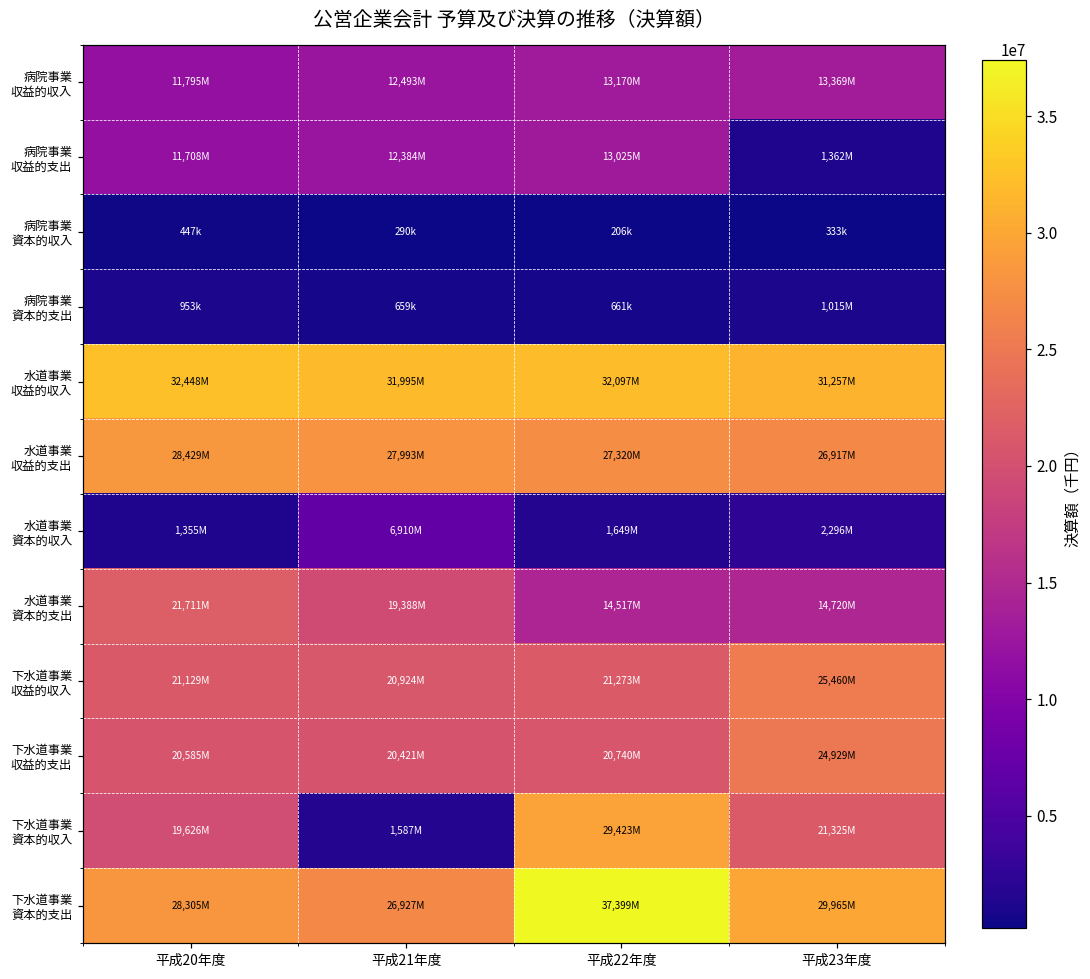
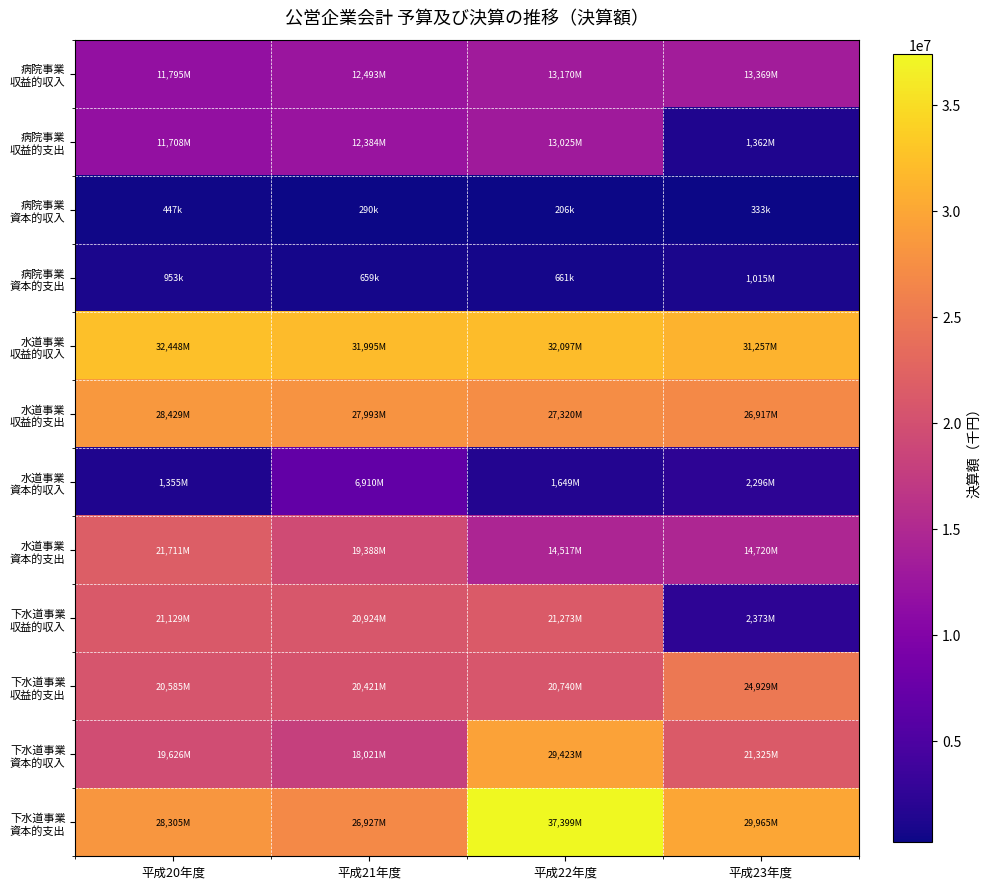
  {
    "病院事業 収益的収入": {
      "平成20年度": "11,795M",
      "平成21年度": "12,493M",
      "平成22年度": "13,170M",
      "平成23年度": "13,369M"
    },
    "病院事業 収益的支出": {
      "平成20年度": "11,708M",
      "平成21年度": "12,384M",
      "平成22年度": "13,025M",
      "平成23年度": "1,362M"
    },
    "病院事業 資本的収入": {
      "平成20年度": "447k",
      "平成21年度": "290k",
      "平成22年度": "206k",
      "平成23年度": "333k"
    },
    "病院事業 資本的支出": {
      "平成20年度": "953k",
      "平成21年度": "659k",
      "平成22年度": "661k",
      "平成23年度": "1,015M"
    },
    "水道事業 収益的収入": {
      "平成20年度": "32,448M",
      "平成21年度": "31,995M",
      "平成22年度": "32,097M",
      "平成23年度": "31,257M"
    },
    "水道事業 収益的支出": {
      "平成20年度": "28,429M",
      "平成21年度": "27,993M",
      "平成22年度": "27,320M",
      "平成23年度": "26,917M"
    },
    "水道事業 資本的収入": {
      "平成20年度": "1,355M",
      "平成21年度": "6,910M",
      "平成22年度": "1,649M",
      "平成23年度": "2,296M"
    },
    "水道事業 資本的支出": {
      "平成20年度": "21,711M",
      "平成21年度": "19,388M",
      "平成22年度": "14,517M",
      "平成23年度": "14,720M"
    },
    "下水道事業 収益的収入": {
      "平成20年度": "21,129M",
      "平成21年度": "20,924M",
      "平成22年度": "21,273M",
-     "平成23年度": "25,460M"
+     "平成23年度": "2,373M"
    },
    "下水道事業 収益的支出": {
      "平成20年度": "20,585M",
      "平成21年度": "20,421M",
      "平成22年度": "20,740M",
      "平成23年度": "24,929M"
    },
    "下水道事業 資本的収入": {
      "平成20年度": "19,626M",
-     "平成21年度": "1,587M",
+     "平成21年度": "18,021M",
      "平成22年度": "29,423M",
      "平成23年度": "21,325M"
    },
    "下水道事業 資本的支出": {
      "平成20年度": "28,305M",
      "平成21年度": "26,927M",
      "平成22年度": "37,399M",
      "平成23年度": "29,965M"
    }
  }
